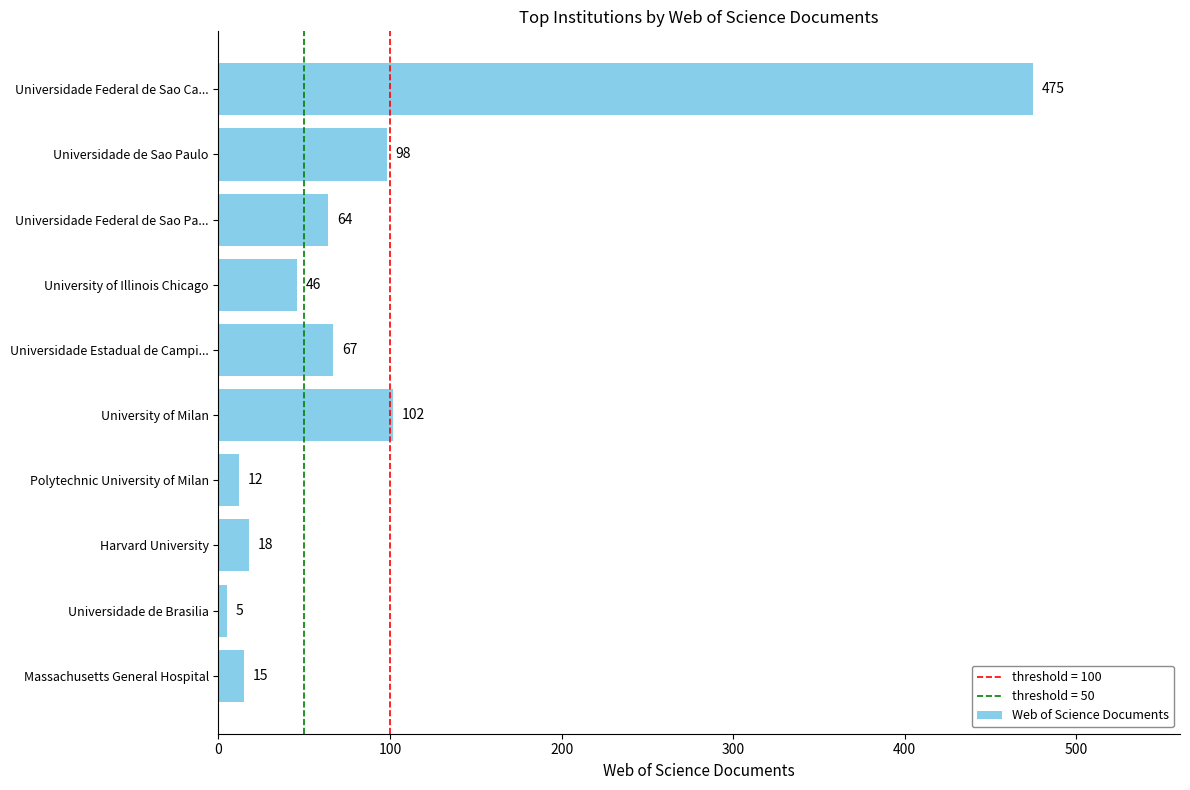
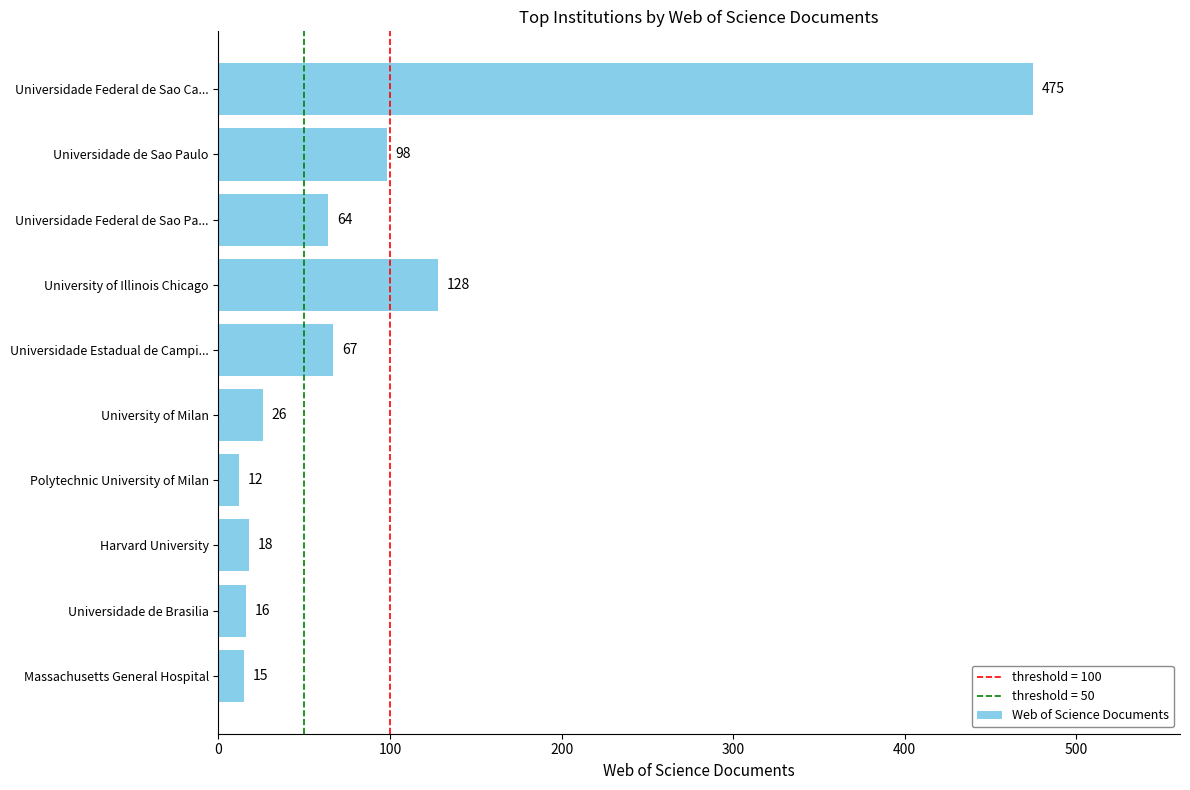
  {
    "Universidade Federal de Sao Ca...": 475,
    "Universidade de Sao Paulo": 98,
    "Universidade Federal de Sao Pa...": 64,
-   "University of Illinois Chicago": 46,
+   "University of Illinois Chicago": 128,
    "Universidade Estadual de Campi...": 67,
-   "University of Milan": 102,
+   "University of Milan": 26,
    "Polytechnic University of Milan": 12,
    "Harvard University": 18,
-   "Universidade de Brasilia": 5,
+   "Universidade de Brasilia": 16,
    "Massachusetts General Hospital": 15
  }
